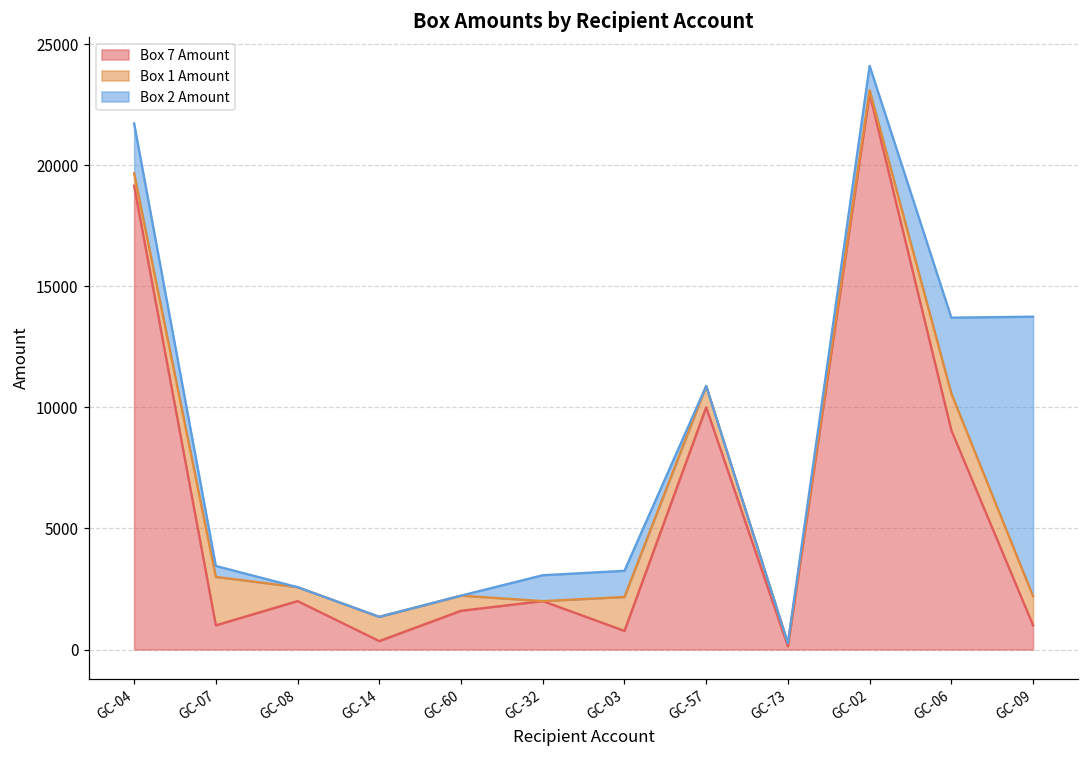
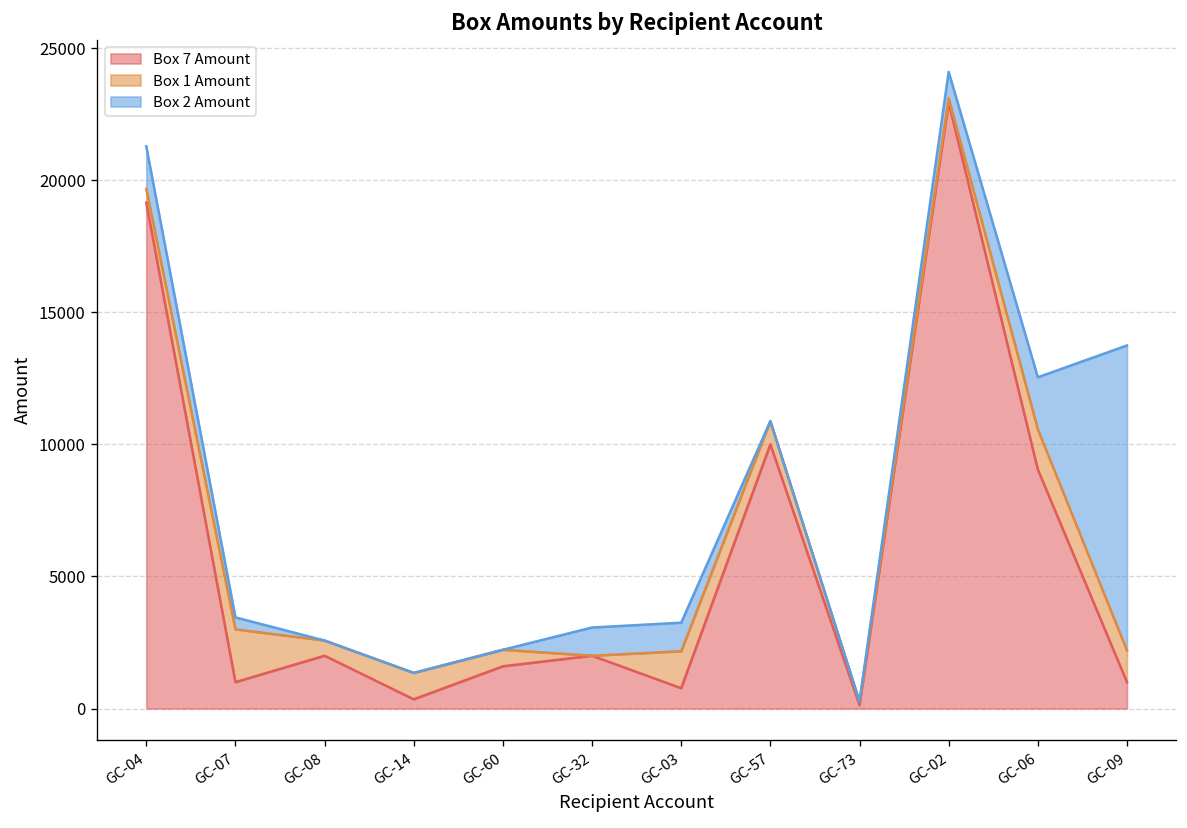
  {
    "Box 2 Amount": {
-     "GC-04": 2100,
+     "GC-04": 1600,
      "GC-07": 500,
      "GC-32": 1100,
      "GC-03": 1100,
      "GC-02": 1000,
-     "GC-06": 3100,
+     "GC-06": 2000,
      "GC-09": 11500
    }
  }
